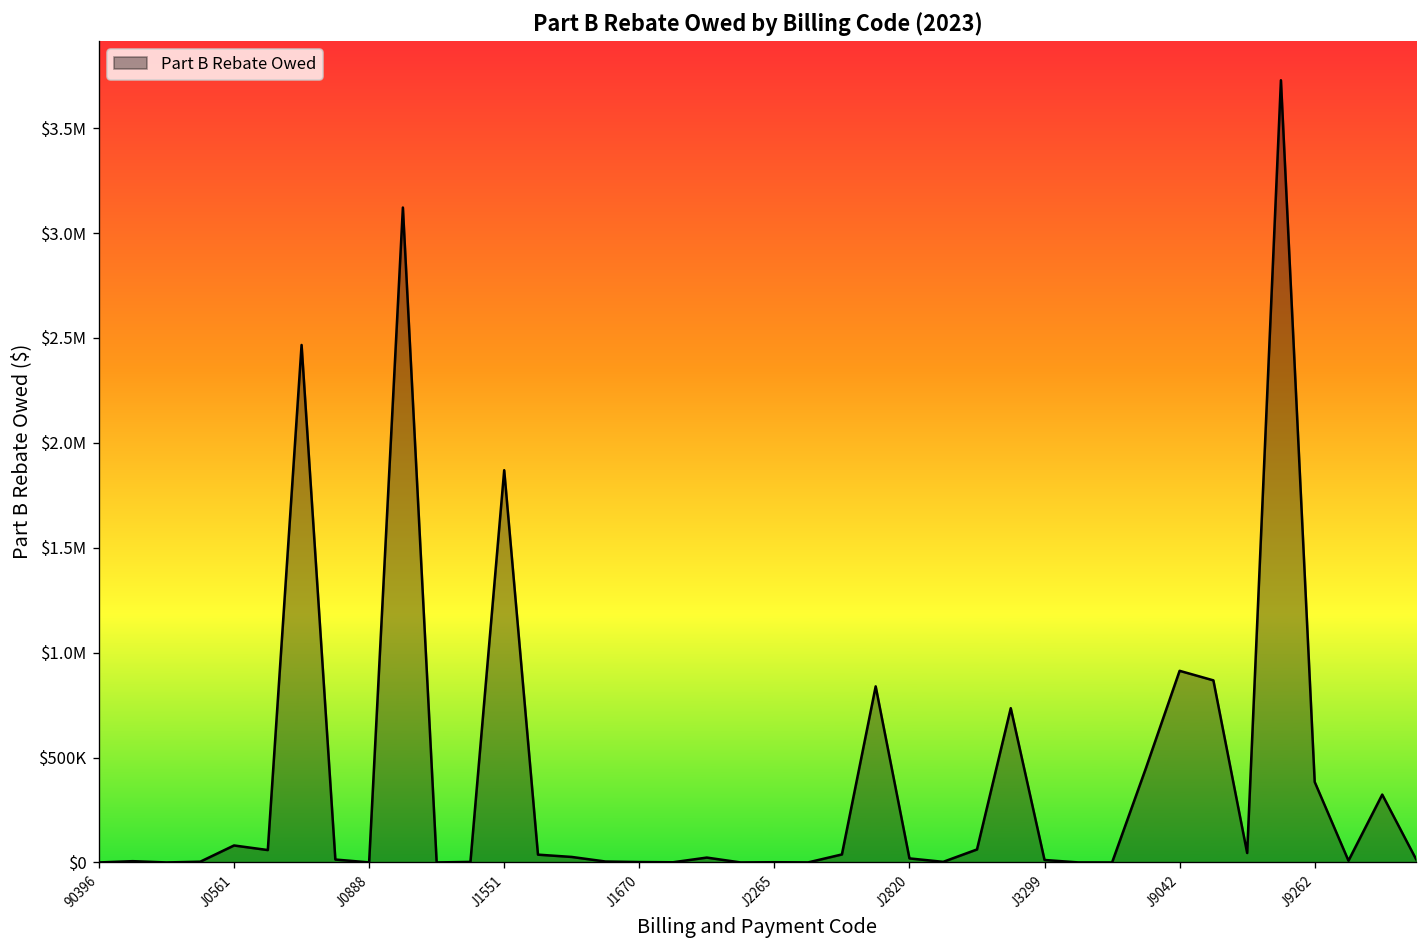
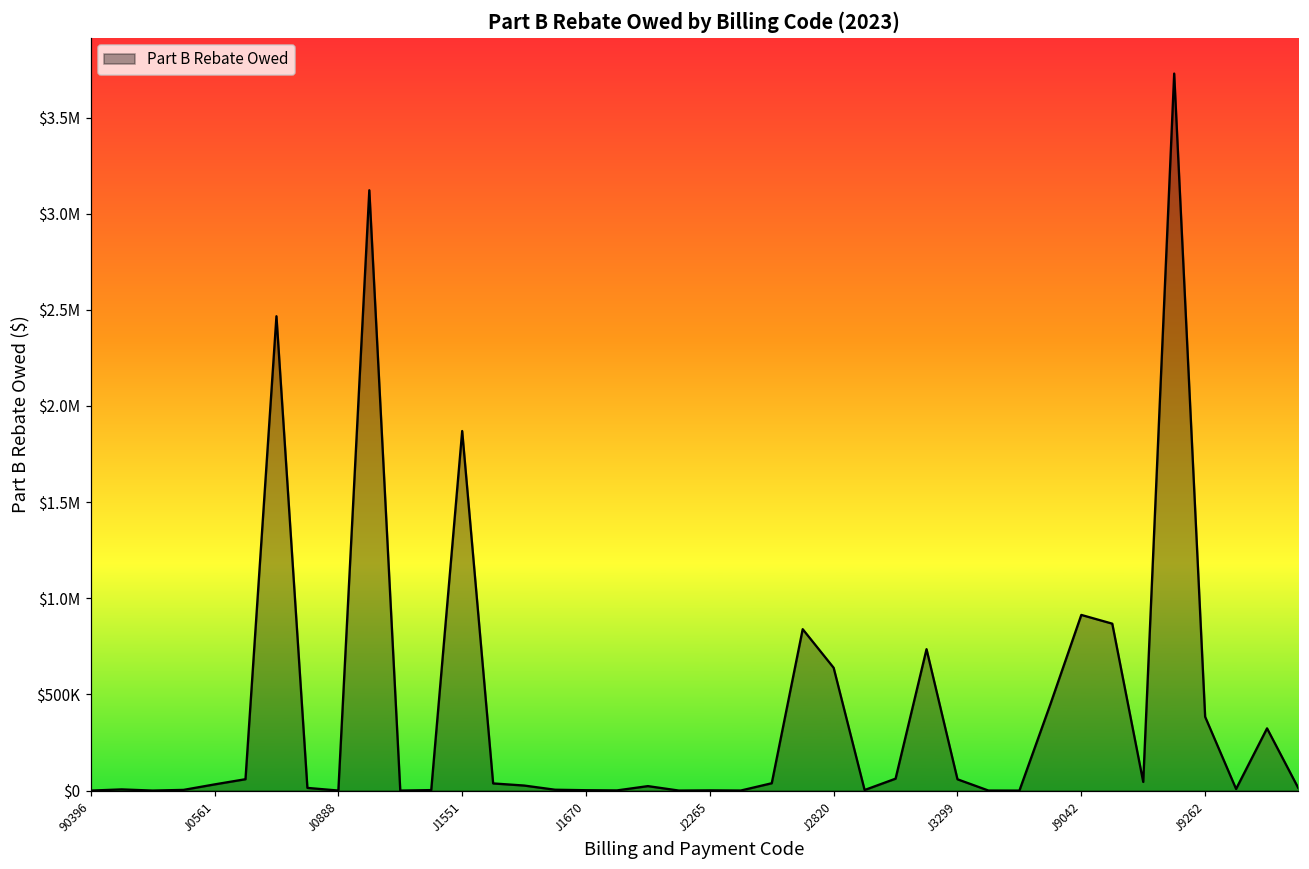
  {
    "90396": "$0",
-   "J0561": "$80000",
+   "J0561": "$30000",
    "J0888": "$0",
    "J1551": "$1870000",
    "J1670": "$0",
    "J2265": "$0",
-   "J2820": "$20000",
-   "J3299": "$10000",
+   "J2820": "$640000",
+   "J3299": "$60000",
    "J9042": "$910000",
    "J9262": "$380000"
  }
